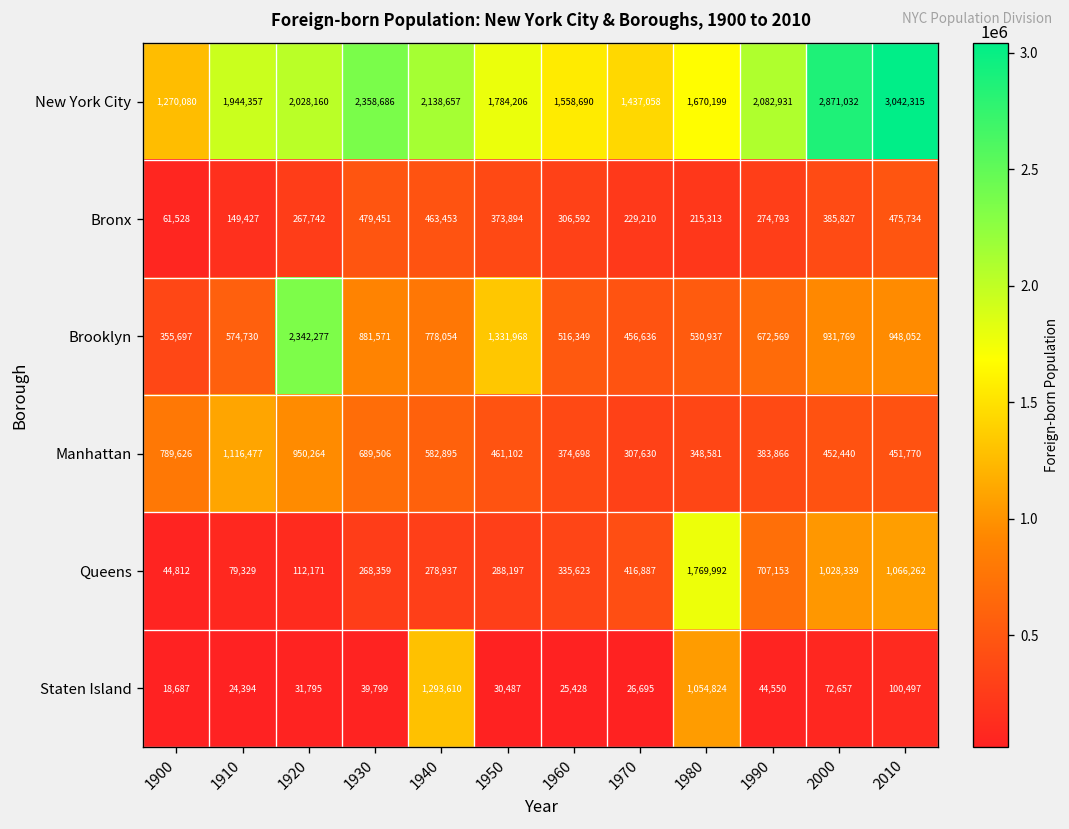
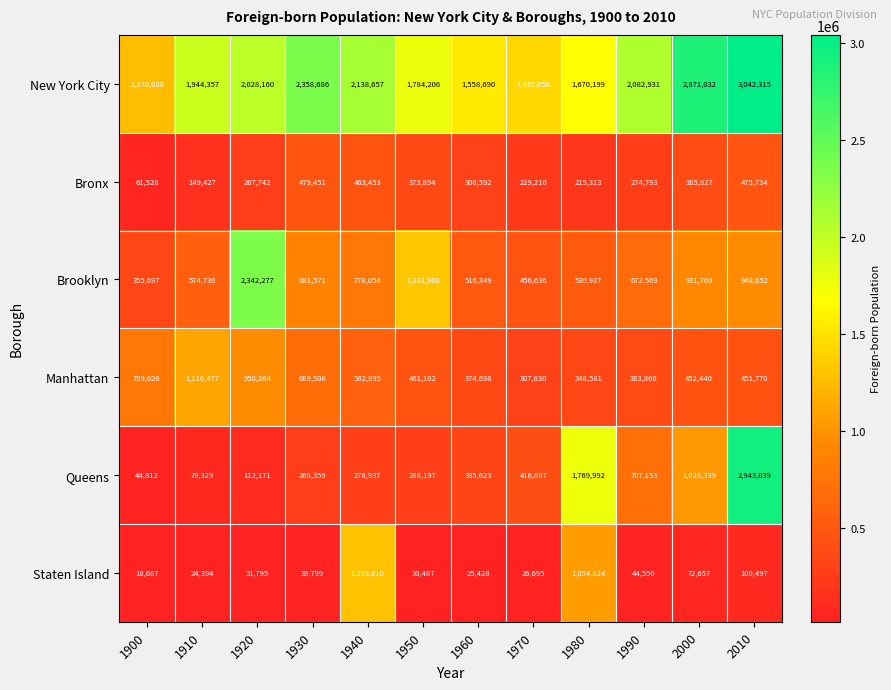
  {
    "New York City": {
      "1900": "1,270,080",
      "1910": "1,944,357",
      "1920": "2,028,160",
      "1930": "2,358,686",
      "1940": "2,138,657",
      "1950": "1,784,206",
      "1960": "1,558,690",
      "1970": "1,437,058",
      "1980": "1,670,199",
      "1990": "2,082,931",
      "2000": "2,871,032",
      "2010": "3,042,315"
    },
    "Bronx": {
      "1900": "61,528",
      "1910": "149,427",
      "1920": "267,742",
      "1930": "479,451",
      "1940": "463,453",
      "1950": "373,894",
      "1960": "306,592",
      "1970": "229,210",
      "1980": "215,313",
      "1990": "274,793",
      "2000": "385,827",
      "2010": "475,734"
    },
    "Brooklyn": {
      "1900": "355,697",
      "1910": "574,730",
      "1920": "2,342,277",
      "1930": "881,571",
      "1940": "778,054",
      "1950": "1,331,968",
      "1960": "516,349",
      "1970": "456,636",
      "1980": "530,937",
      "1990": "672,569",
      "2000": "931,769",
      "2010": "948,052"
    },
    "Manhattan": {
      "1900": "789,626",
      "1910": "1,116,477",
      "1920": "950,264",
      "1930": "689,506",
      "1940": "582,895",
      "1950": "461,102",
      "1960": "374,698",
      "1970": "307,630",
      "1980": "348,581",
      "1990": "383,866",
      "2000": "452,440",
      "2010": "451,770"
    },
    "Queens": {
      "1900": "44,812",
      "1910": "79,329",
      "1920": "112,171",
      "1930": "268,359",
      "1940": "278,937",
      "1950": "288,197",
      "1960": "335,623",
      "1970": "416,887",
      "1980": "1,769,992",
      "1990": "707,153",
      "2000": "1,028,339",
-     "2010": "1,066,262"
+     "2010": "2,943,039"
    },
    "Staten Island": {
      "1900": "18,687",
      "1910": "24,394",
      "1920": "31,795",
      "1930": "39,799",
      "1940": "1,293,610",
      "1950": "30,487",
      "1960": "25,428",
      "1970": "26,695",
      "1980": "1,054,824",
      "1990": "44,550",
      "2000": "72,657",
      "2010": "100,497"
    }
  }
